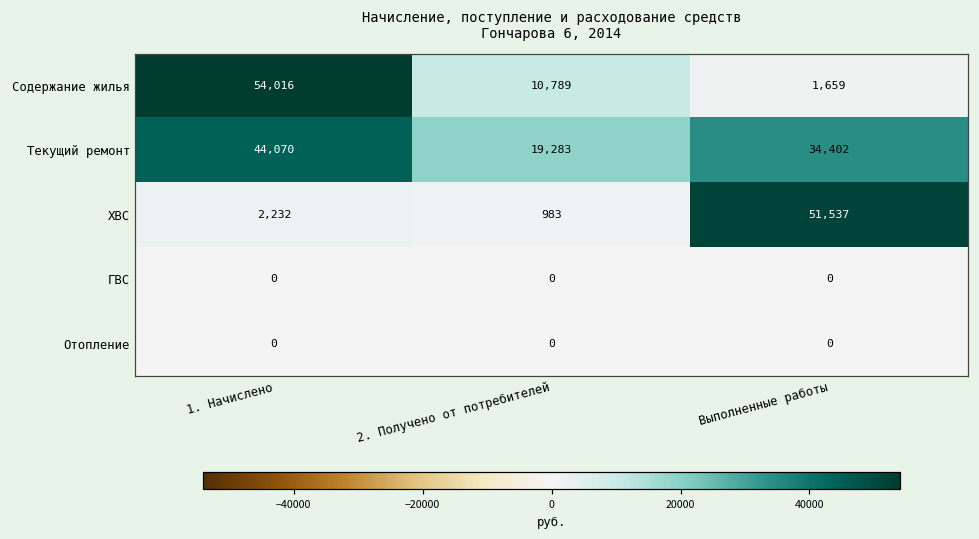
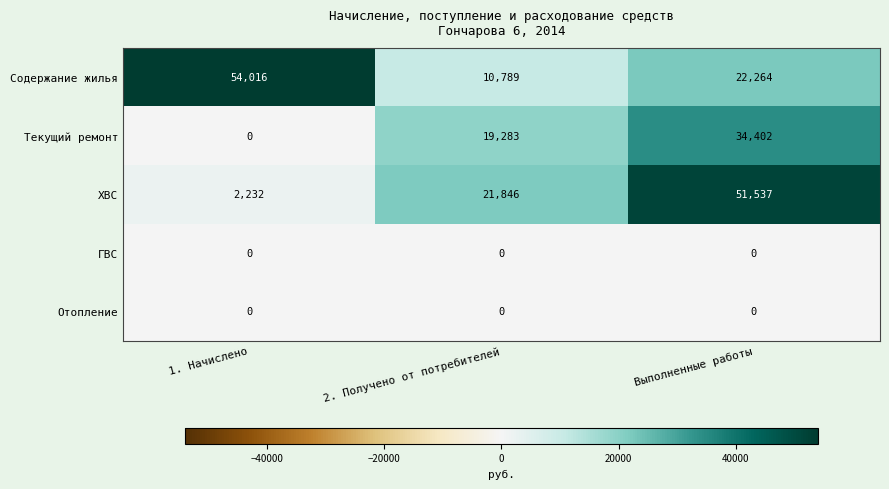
  {
    "Содержание жилья": {
      "1. Начислено": "54,016",
      "2. Получено от потребителей": "10,789",
-     "Выполненные работы": "1,659"
+     "Выполненные работы": "22,264"
    },
    "Текущий ремонт": {
-     "1. Начислено": "44,070",
+     "1. Начислено": "0",
      "2. Получено от потребителей": "19,283",
      "Выполненные работы": "34,402"
    },
    "ХВС": {
      "1. Начислено": "2,232",
-     "2. Получено от потребителей": "983",
+     "2. Получено от потребителей": "21,846",
      "Выполненные работы": "51,537"
    },
    "ГВС": {
      "1. Начислено": "0",
      "2. Получено от потребителей": "0",
      "Выполненные работы": "0"
    },
    "Отопление": {
      "1. Начислено": "0",
      "2. Получено от потребителей": "0",
      "Выполненные работы": "0"
    }
  }
